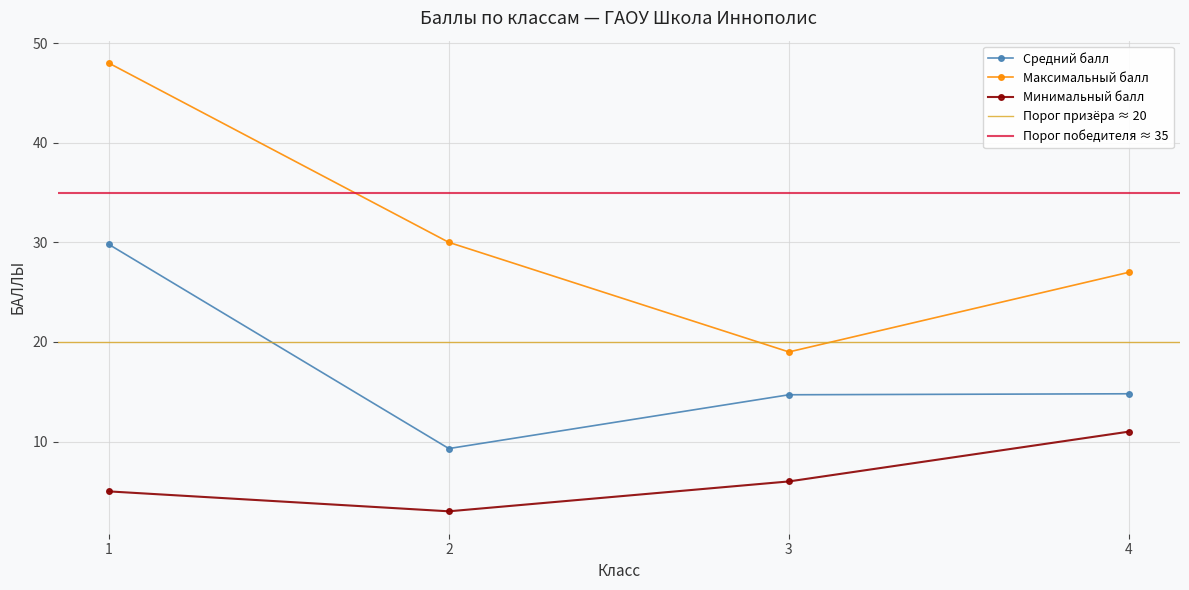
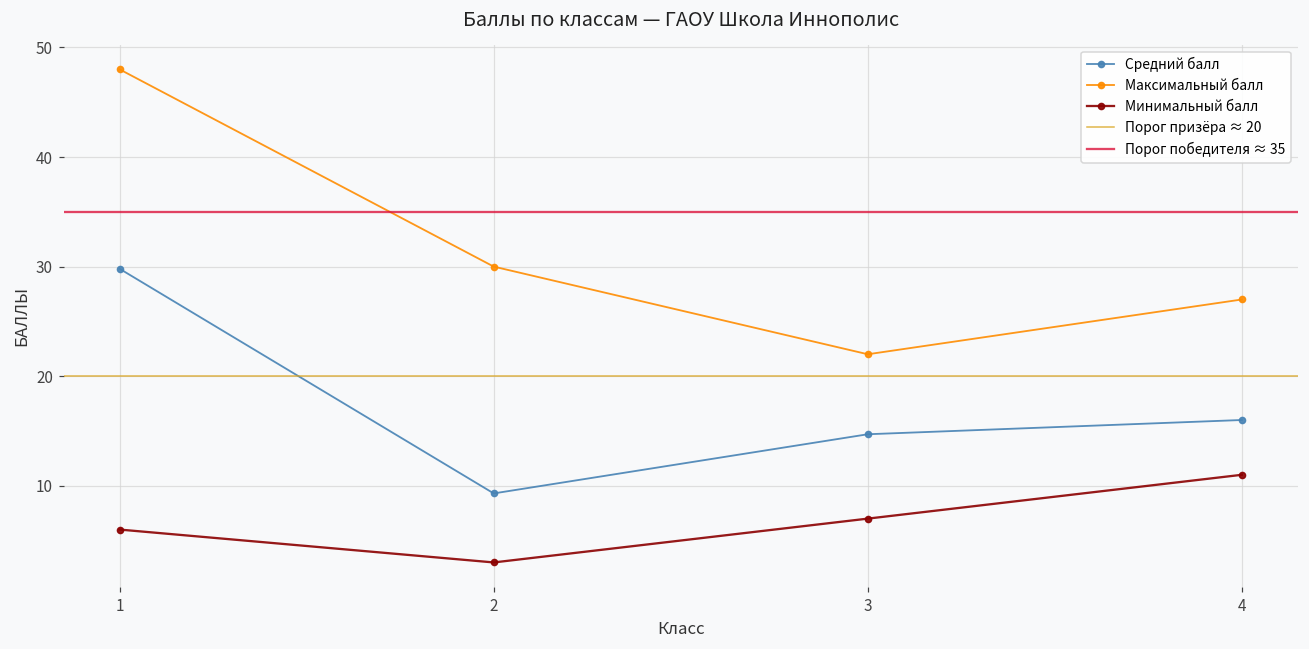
  {
    "Средний балл": {
      "1": 30,
      "2": 9,
      "3": 15,
-     "4": 15
+     "4": 16
    },
    "Максимальный балл": {
      "1": 48,
      "2": 30,
-     "3": 19,
+     "3": 22,
      "4": 27
    },
    "Минимальный балл": {
-     "1": 5,
+     "1": 6,
      "2": 3,
-     "3": 6,
+     "3": 7,
      "4": 11
    }
  }
